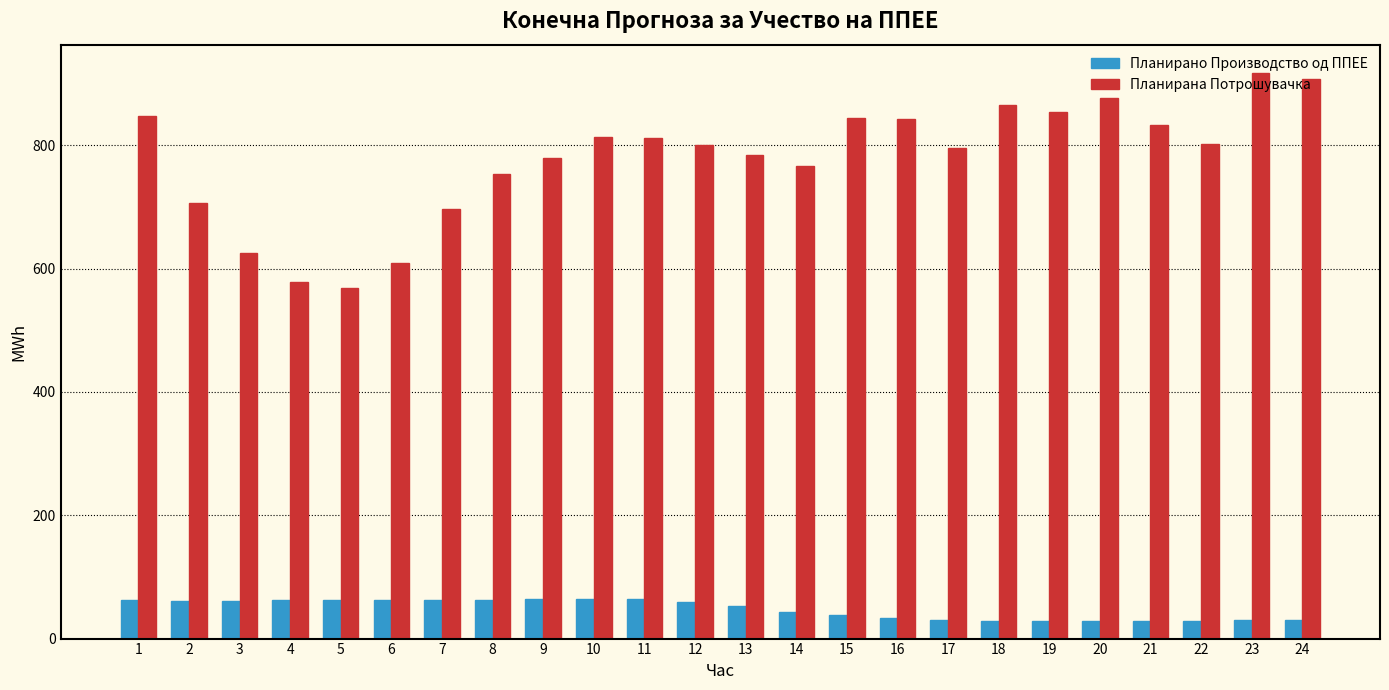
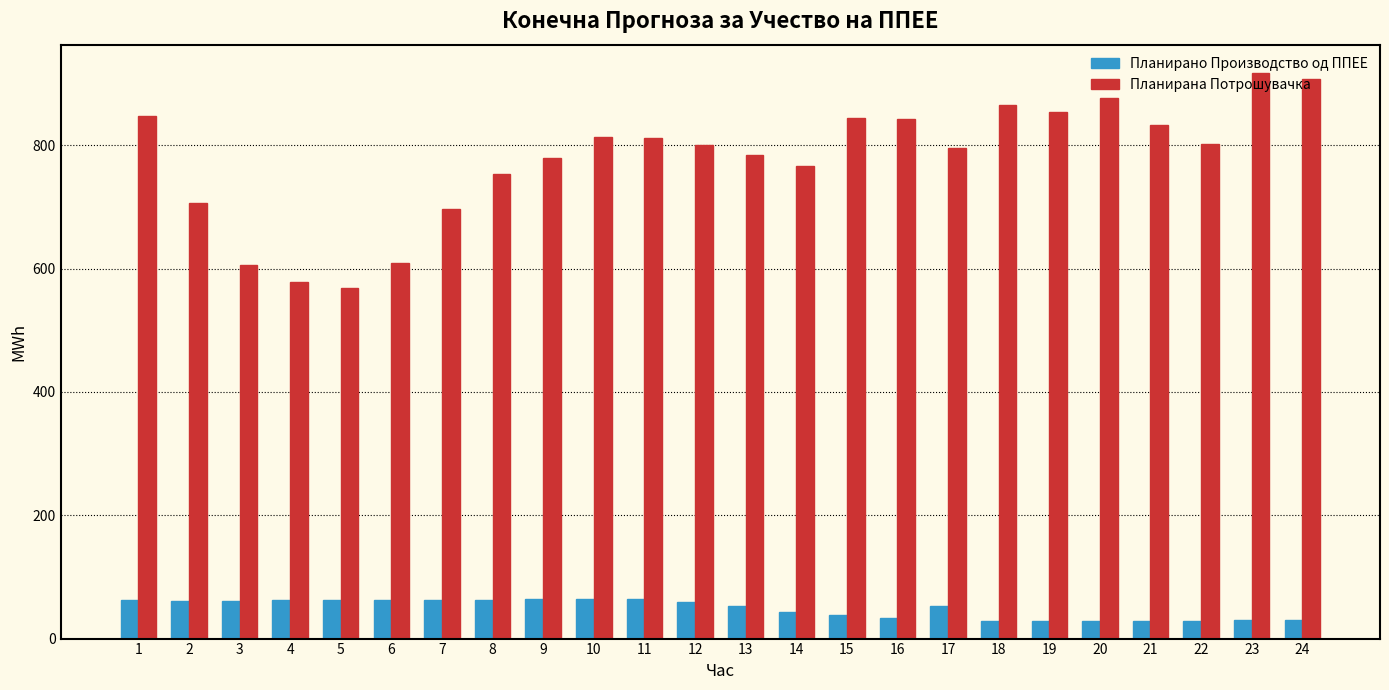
  {
    "Планирано Производство од ППЕЕ": {
      "1": 60,
      "2": 60,
      "3": 60,
      "4": 60,
      "5": 60,
      "6": 60,
      "7": 60,
      "8": 60,
      "9": 60,
      "10": 60,
      "11": 60,
      "12": 60,
      "13": 50,
      "14": 40,
      "15": 40,
      "16": 30,
-     "17": 30,
+     "17": 50,
      "18": 30,
      "19": 30,
      "20": 30,
      "21": 30,
      "22": 30,
      "23": 30,
      "24": 30
    },
    "Планирана Потрошувачка": {
      "1": 850,
      "2": 710,
-     "3": 620,
+     "3": 610,
      "4": 580,
      "5": 570,
      "6": 610,
      "7": 700,
      "8": 750,
      "9": 780,
      "10": 810,
      "11": 810,
      "12": 800,
      "13": 780,
      "14": 770,
      "15": 840,
      "16": 840,
      "17": 800,
      "18": 870,
      "19": 850,
      "20": 880,
      "21": 830,
      "22": 800,
      "23": 920,
      "24": 910
    }
  }
